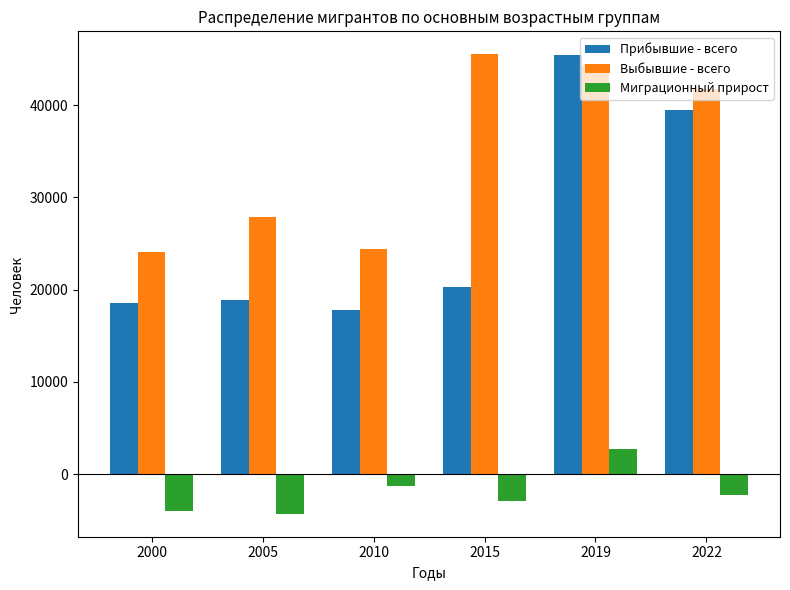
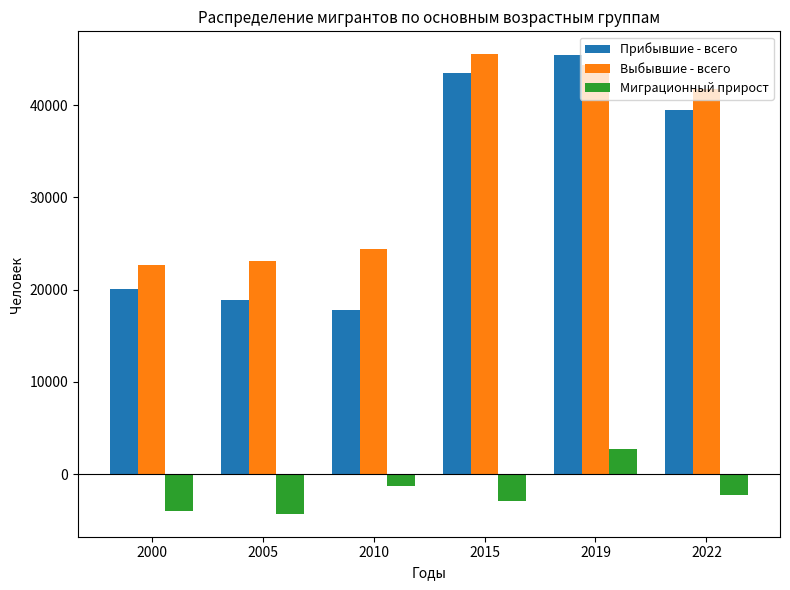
  {
    "Прибывшие - всего": {
-     "2000": 19000,
+     "2000": 20000,
      "2005": 19000,
      "2010": 18000,
-     "2015": 20000,
+     "2015": 44000,
      "2019": 45000,
      "2022": 39000
    },
    "Выбывшие - всего": {
-     "2000": 24000,
-     "2005": 28000,
+     "2000": 23000,
+     "2005": 23000,
      "2010": 24000,
      "2015": 46000
    },
    "Миграционный прирост": {
      "2000": -4000,
      "2005": -4000,
      "2010": -1000,
      "2015": -3000,
      "2019": 3000,
      "2022": -2000
    }
  }
